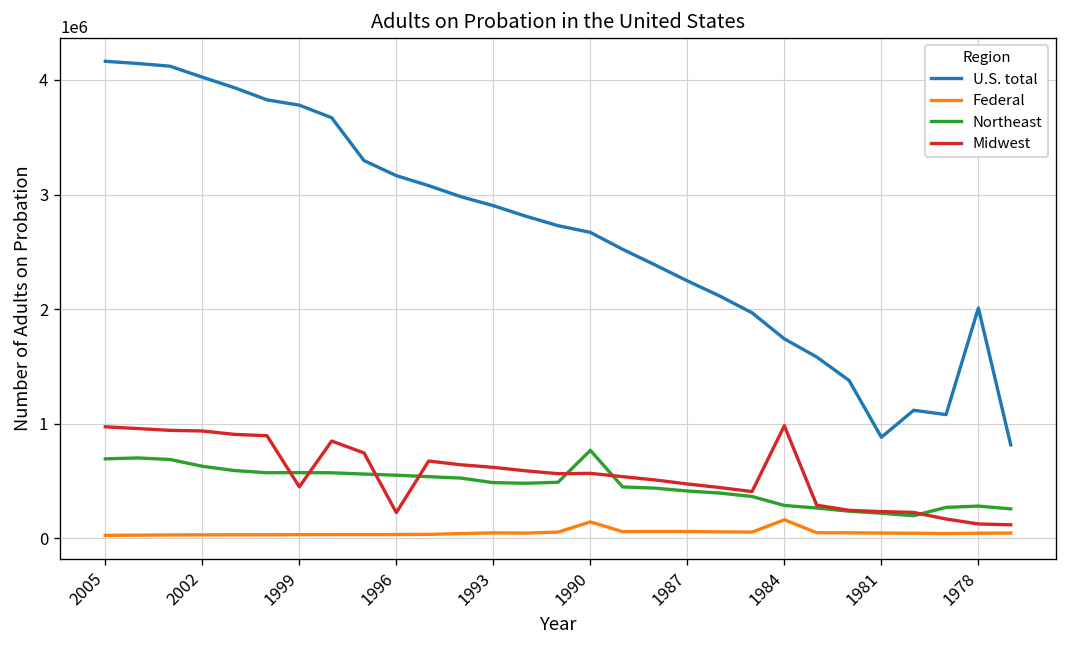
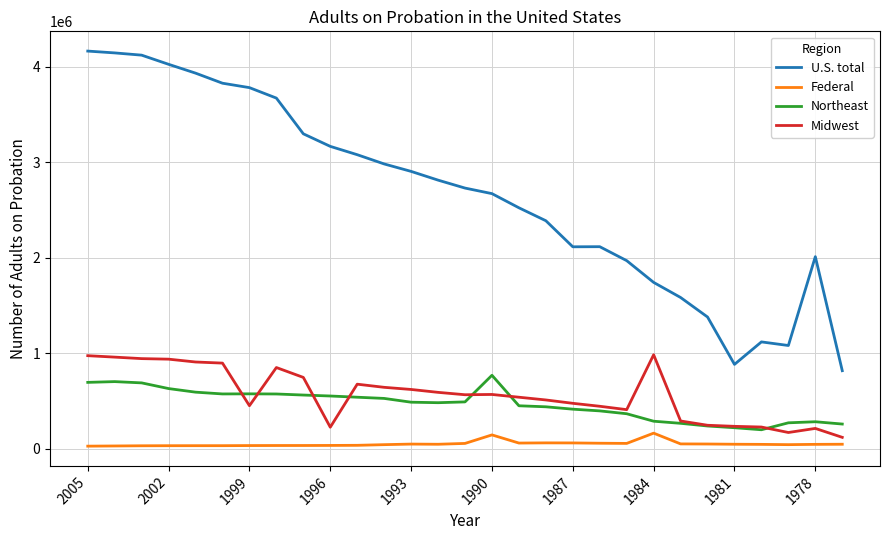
  {
    "U.S. total": {
      "2005": 4200000,
      "2002": 4000000,
      "1999": 3800000,
      "1996": 3200000,
      "1993": 2900000,
      "1990": 2700000,
-     "1987": 2200000,
+     "1987": 2100000,
      "1984": 1700000,
      "1981": 900000,
      "1978": 2000000
    },
    "Federal": {
      "2005": 0,
      "2002": 0,
      "1999": 0,
      "1996": 0,
      "1993": 0,
      "1990": 100000,
      "1987": 100000,
      "1984": 200000,
      "1981": 0,
      "1978": 0
    },
    "Northeast": {
      "2005": 700000,
      "2002": 600000,
      "1999": 600000,
      "1996": 600000,
      "1993": 500000,
      "1990": 800000,
      "1987": 400000,
      "1984": 300000,
      "1978": 300000
    },
    "Midwest": {
      "2005": 1000000,
      "2002": 900000,
      "1999": 500000,
      "1996": 200000,
      "1993": 600000,
      "1990": 600000,
      "1987": 500000,
      "1984": 1000000,
-     "1978": 100000
+     "1978": 200000
    }
  }
